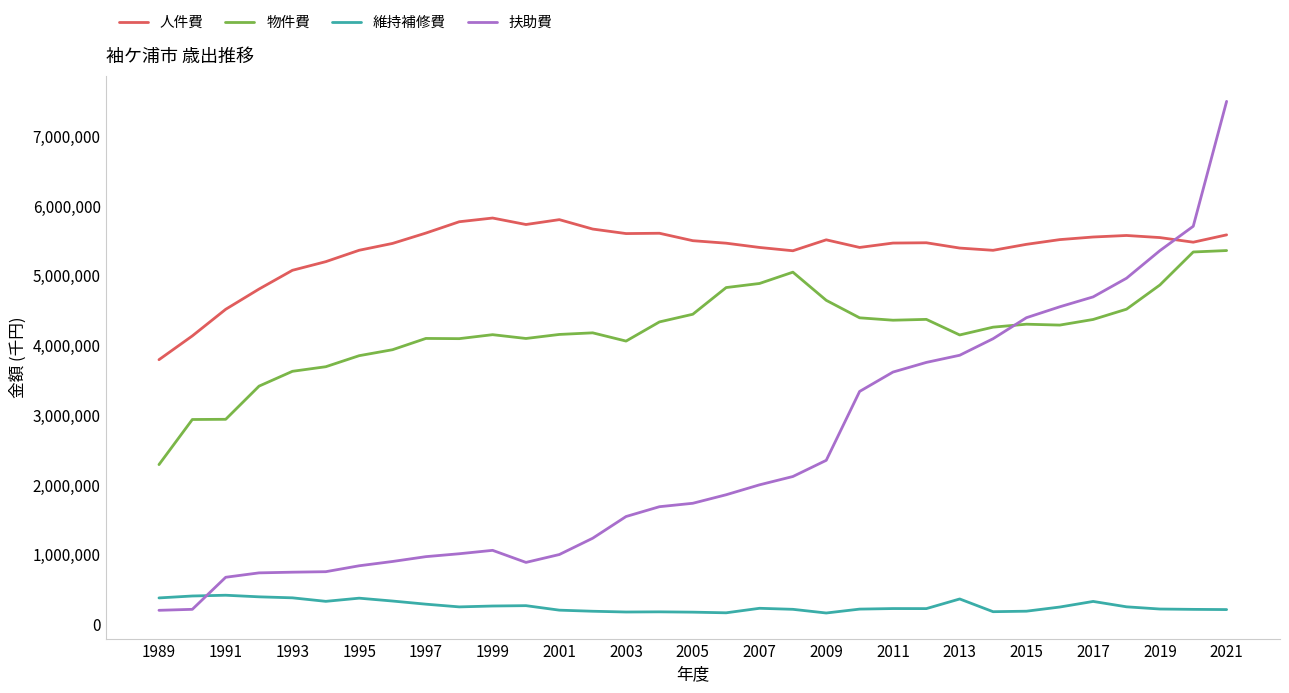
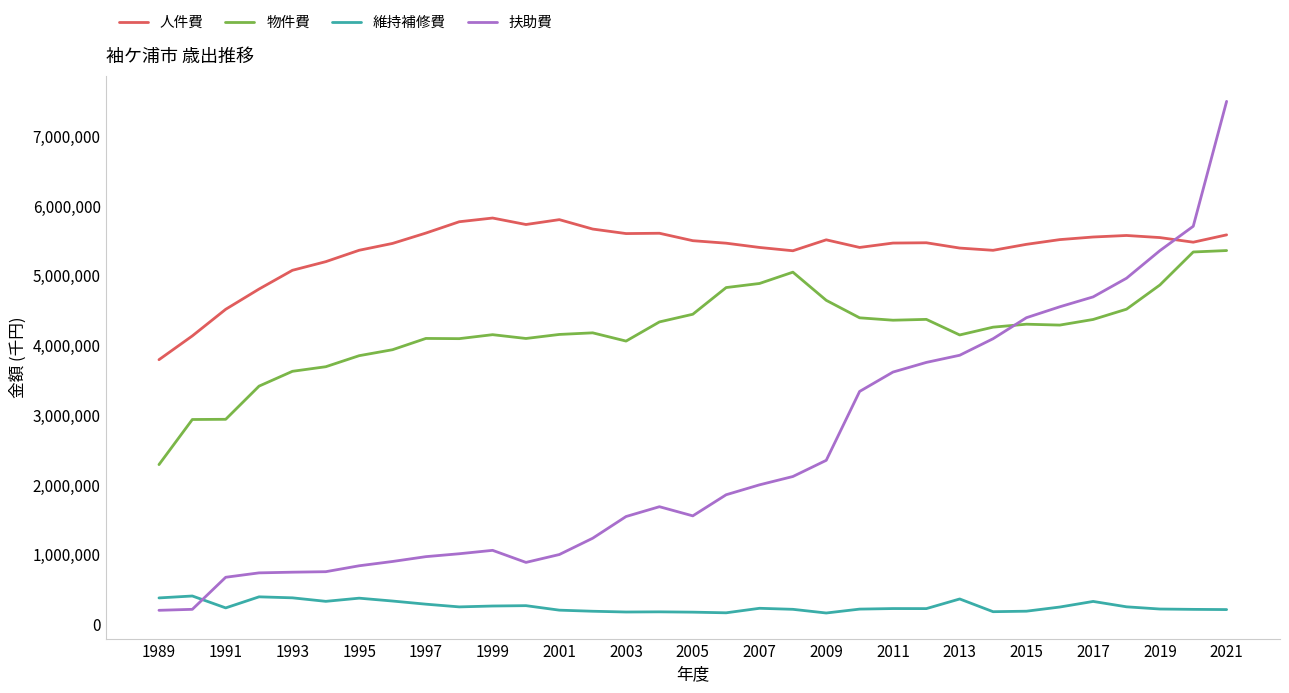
  {
    "人件費": {
      "1989": "3,800,000",
      "1991": "4,500,000",
      "1993": "5,100,000",
      "1995": "5,400,000",
      "1997": "5,600,000",
      "1999": "5,800,000",
      "2001": "5,800,000",
      "2003": "5,600,000",
      "2005": "5,500,000",
      "2007": "5,400,000",
      "2009": "5,500,000",
      "2011": "5,500,000",
      "2013": "5,400,000",
      "2015": "5,400,000",
      "2017": "5,600,000",
      "2019": "5,500,000",
      "2021": "5,600,000"
    },
    "物件費": {
      "1989": "2,300,000",
      "1991": "2,900,000",
      "1993": "3,600,000",
      "1995": "3,900,000",
      "1997": "4,100,000",
      "1999": "4,200,000",
      "2001": "4,200,000",
      "2003": "4,100,000",
      "2005": "4,400,000",
      "2007": "4,900,000",
      "2009": "4,600,000",
      "2011": "4,400,000",
      "2013": "4,200,000",
      "2015": "4,300,000",
      "2017": "4,400,000",
      "2019": "4,900,000",
      "2021": "5,400,000"
    },
    "維持補修費": {
      "1989": "400,000",
-     "1991": "400,000",
+     "1991": "200,000",
      "1993": "400,000",
      "1995": "400,000",
      "1997": "300,000",
      "1999": "300,000",
      "2001": "200,000",
      "2003": "200,000",
      "2005": "200,000",
      "2007": "200,000",
      "2009": "200,000",
      "2011": "200,000",
      "2013": "400,000",
      "2015": "200,000",
      "2017": "300,000",
      "2019": "200,000",
      "2021": "200,000"
    },
    "扶助費": {
      "1989": "200,000",
      "1991": "700,000",
      "1993": "700,000",
      "1995": "800,000",
      "1997": "1,000,000",
      "1999": "1,100,000",
      "2001": "1,000,000",
      "2003": "1,500,000",
-     "2005": "1,700,000",
+     "2005": "1,600,000",
      "2007": "2,000,000",
      "2009": "2,400,000",
      "2011": "3,600,000",
      "2013": "3,900,000",
      "2015": "4,400,000",
      "2017": "4,700,000",
      "2019": "5,400,000",
      "2021": "7,500,000"
    }
  }
